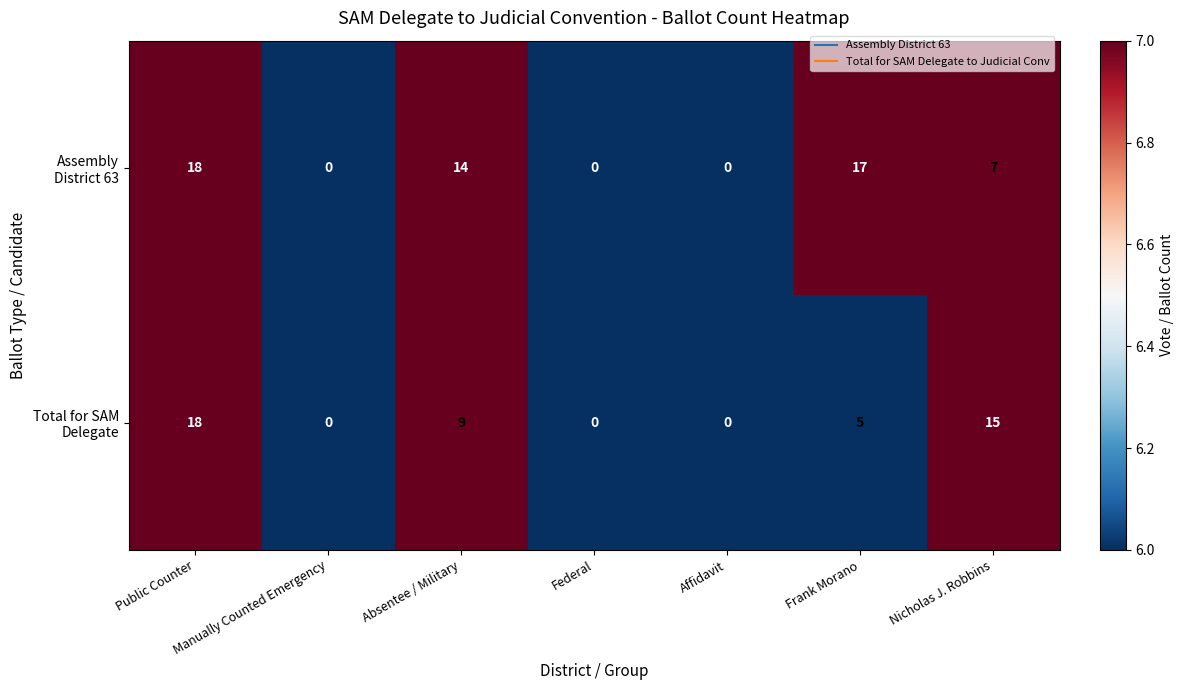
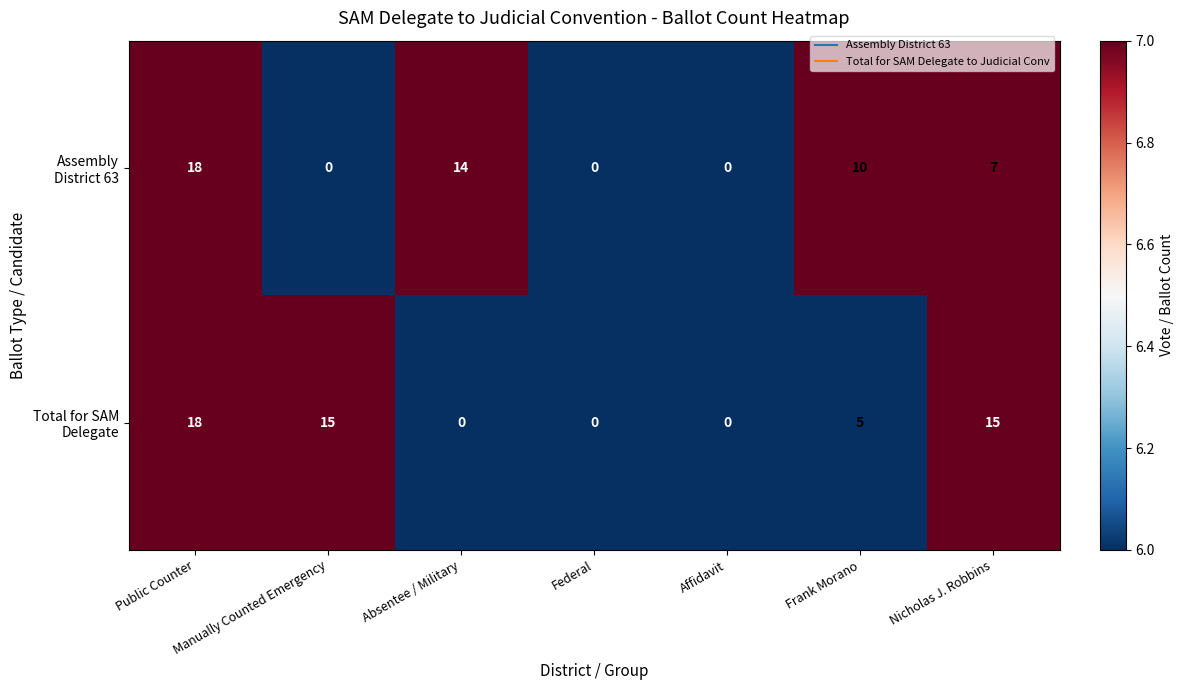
  {
    "Assembly District 63": {
      "Public Counter": 18,
      "Manually Counted Emergency": 0,
      "Absentee / Military": 14,
      "Federal": 0,
      "Affidavit": 0,
-     "Frank Morano": 17,
+     "Frank Morano": 10,
      "Nicholas J. Robbins": 7
    },
    "Total for SAM Delegate": {
      "Public Counter": 18,
-     "Manually Counted Emergency": 0,
-     "Absentee / Military": 9,
+     "Manually Counted Emergency": 15,
+     "Absentee / Military": 0,
      "Federal": 0,
      "Affidavit": 0,
      "Frank Morano": 5,
      "Nicholas J. Robbins": 15
    }
  }
